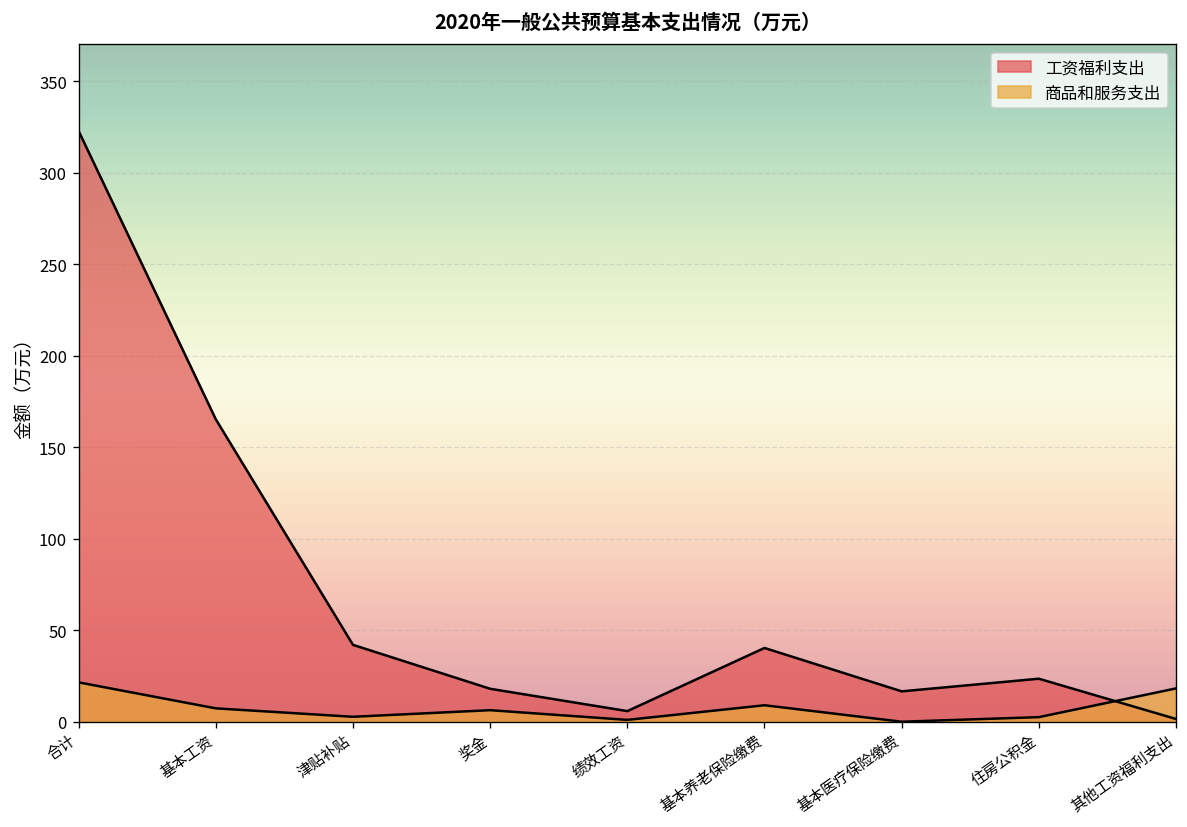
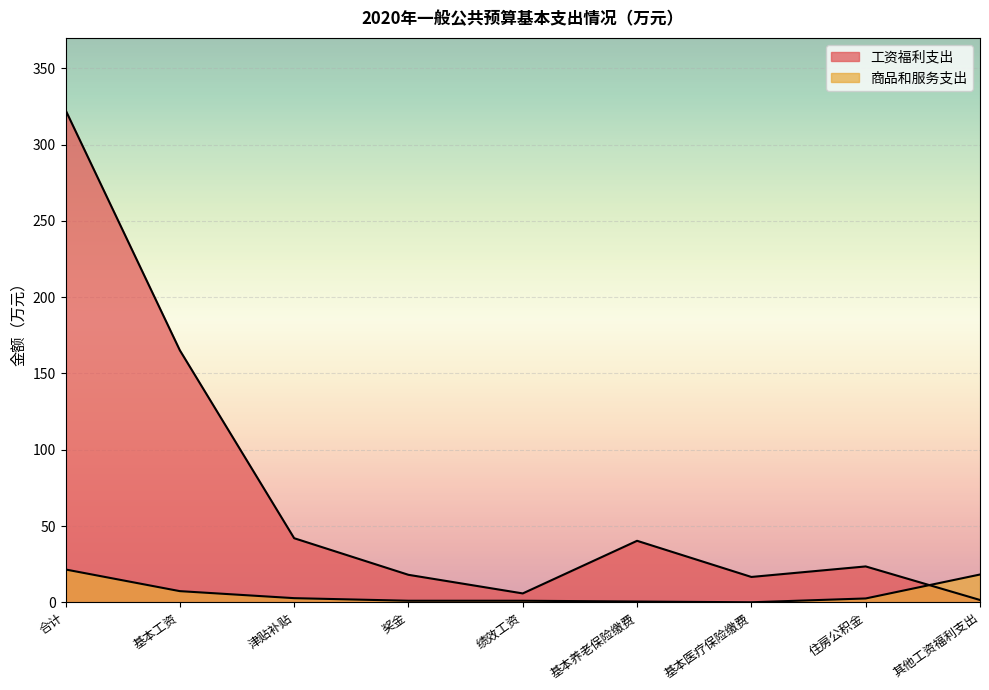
  {
    "工资福利支出": {
      "合计": 323,
      "基本工资": 165,
      "津贴补贴": 42,
      "奖金": 18,
      "绩效工资": 6,
      "基本养老保险缴费": 40,
      "基本医疗保险缴费": 17,
      "住房公积金": 24,
      "其他工资福利支出": 2
    },
    "商品和服务支出": {
      "合计": 22,
      "基本工资": 7,
      "津贴补贴": 3,
-     "奖金": 6,
+     "奖金": 1,
      "绩效工资": 1,
-     "基本养老保险缴费": 9,
+     "基本养老保险缴费": 1,
      "基本医疗保险缴费": 0,
      "住房公积金": 3,
      "其他工资福利支出": 18
    }
  }
